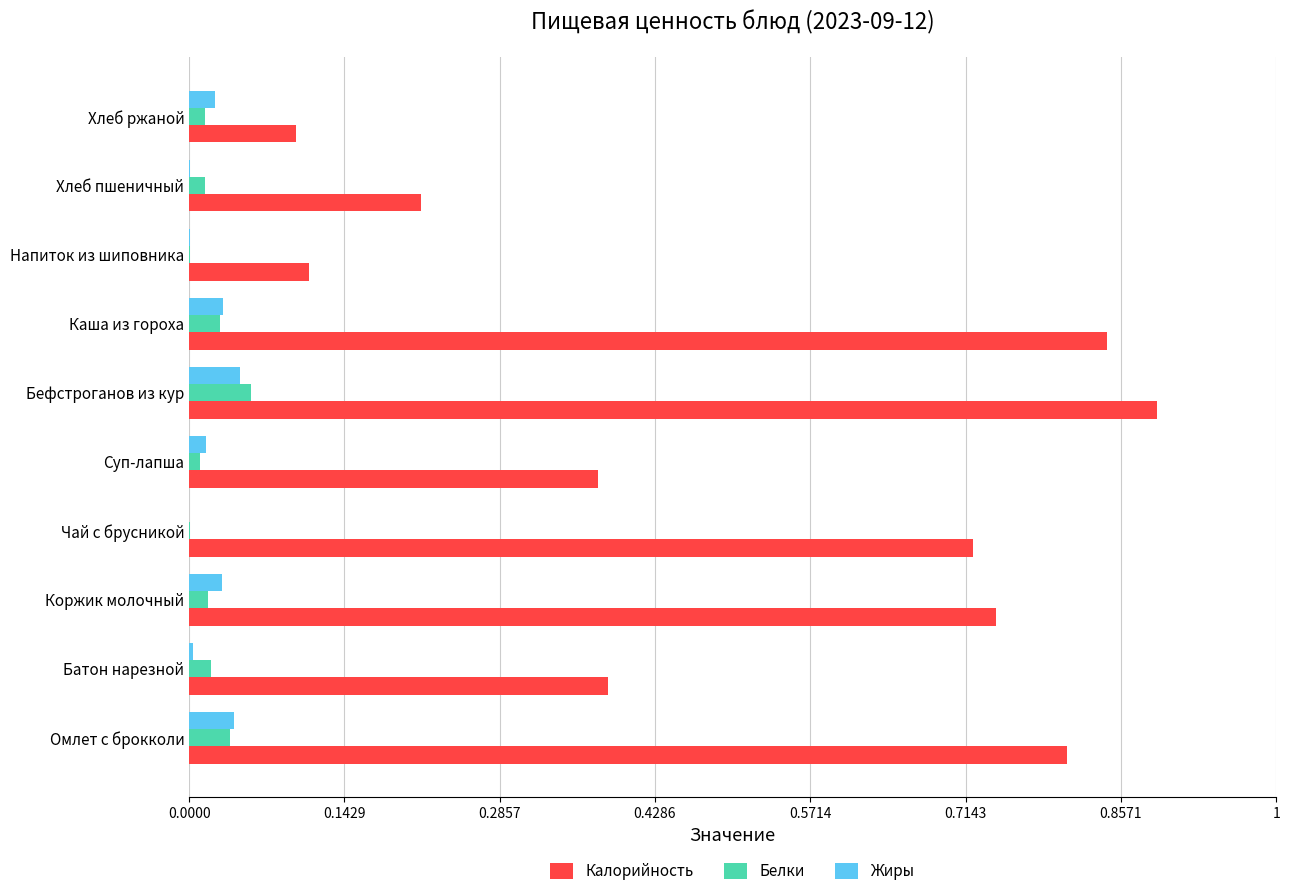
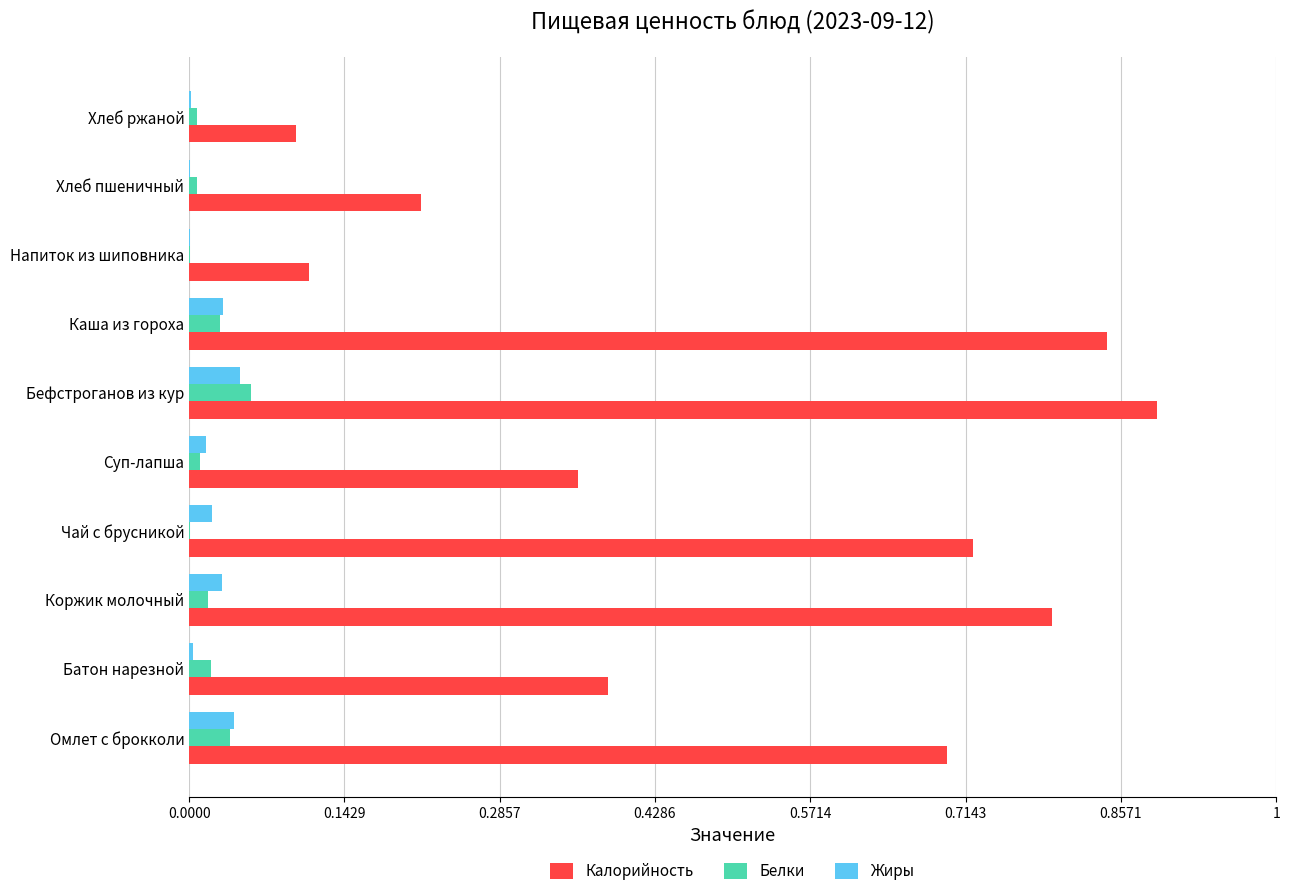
  {
    "Калорийность": {
      "Хлеб ржаной": 0.099,
      "Хлеб пшеничный": 0.213,
      "Напиток из шиповника": 0.110,
      "Каша из гороха": 0.845,
      "Бефстроганов из кур": 0.891,
-     "Суп-лапша": 0.376,
+     "Суп-лапша": 0.358,
      "Чай с брусникой": 0.721,
-     "Коржик молочный": 0.742,
+     "Коржик молочный": 0.793,
      "Батон нарезной": 0.386,
-     "Омлет с брокколи": 0.808
+     "Омлет с брокколи": 0.698
    },
    "Белки": {
-     "Хлеб ржаной": 0.015,
-     "Хлеб пшеничный": 0.015,
+     "Хлеб ржаной": 0.007,
+     "Хлеб пшеничный": 0.007,
      "Каша из гороха": 0.028,
      "Бефстроганов из кур": 0.057,
      "Суп-лапша": 0.010,
      "Коржик молочный": 0.017,
      "Батон нарезной": 0.020,
      "Омлет с брокколи": 0.038
    },
    "Жиры": {
-     "Хлеб ржаной": 0.024,
+     "Хлеб ржаной": 0.001,
      "Каша из гороха": 0.031,
      "Бефстроганов из кур": 0.047,
      "Суп-лапша": 0.015,
-     "Чай с брусникой": 0.000,
+     "Чай с брусникой": 0.021,
      "Коржик молочный": 0.030,
      "Батон нарезной": 0.004,
      "Омлет с брокколи": 0.041
    }
  }
